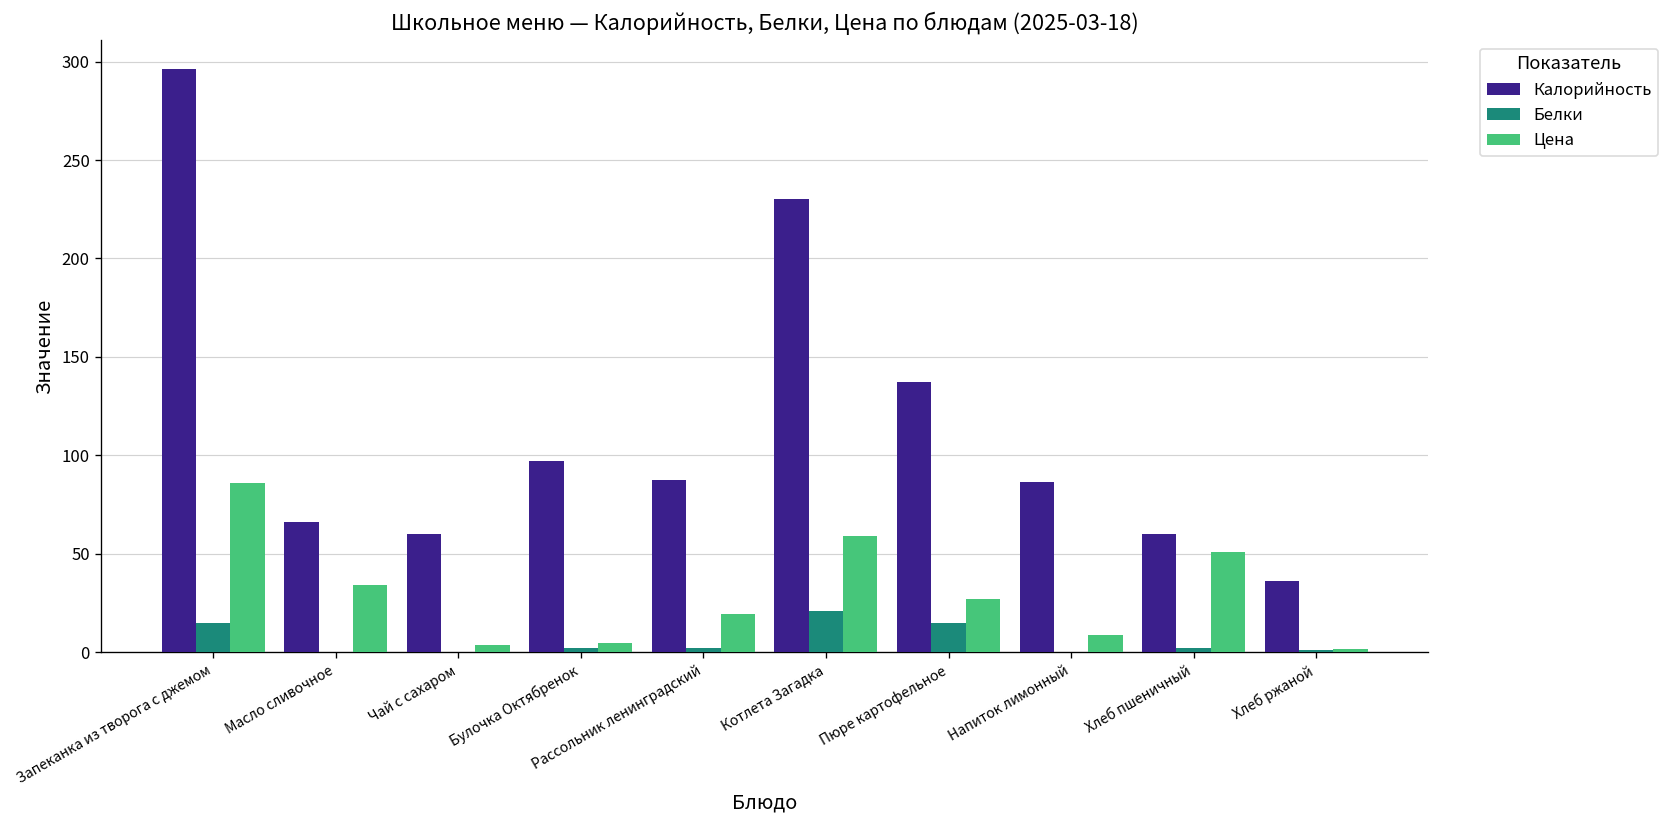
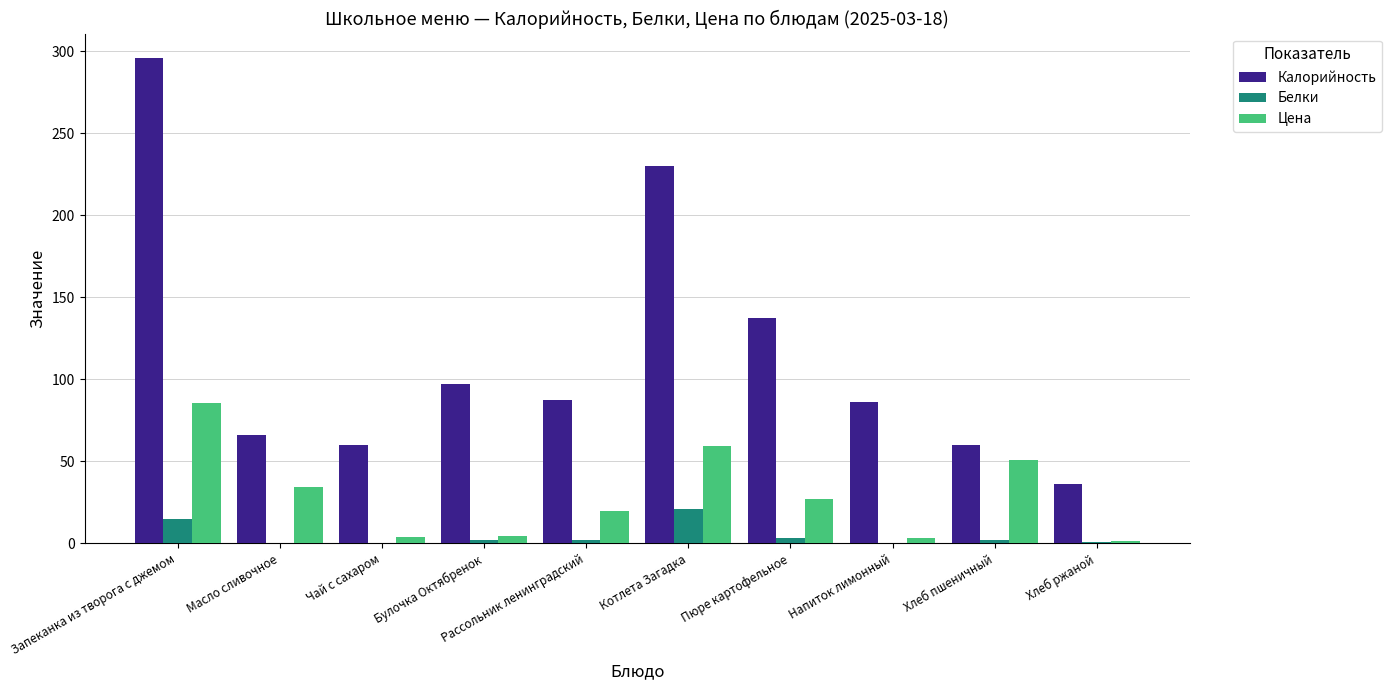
  {
    "Калорийность": {
      "Запеканка из творога с джемом": 296,
      "Масло сливочное": 66,
      "Чай с сахаром": 60,
      "Булочка Октябренок": 97,
      "Рассольник ленинградский": 88,
      "Котлета Загадка": 230,
      "Пюре картофельное": 137,
      "Напиток лимонный": 86,
      "Хлеб пшеничный": 60,
      "Хлеб ржаной": 36
    },
    "Белки": {
      "Запеканка из творога с джемом": 15,
      "Булочка Октябренок": 2,
      "Рассольник ленинградский": 2,
      "Котлета Загадка": 21,
-     "Пюре картофельное": 15,
+     "Пюре картофельное": 3,
      "Хлеб пшеничный": 2
    },
    "Цена": {
      "Запеканка из творога с джемом": 86,
      "Масло сливочное": 34,
      "Чай с сахаром": 4,
      "Булочка Октябренок": 4,
      "Рассольник ленинградский": 20,
      "Котлета Загадка": 59,
      "Пюре картофельное": 27,
-     "Напиток лимонный": 8,
+     "Напиток лимонный": 3,
      "Хлеб пшеничный": 51
    }
  }
